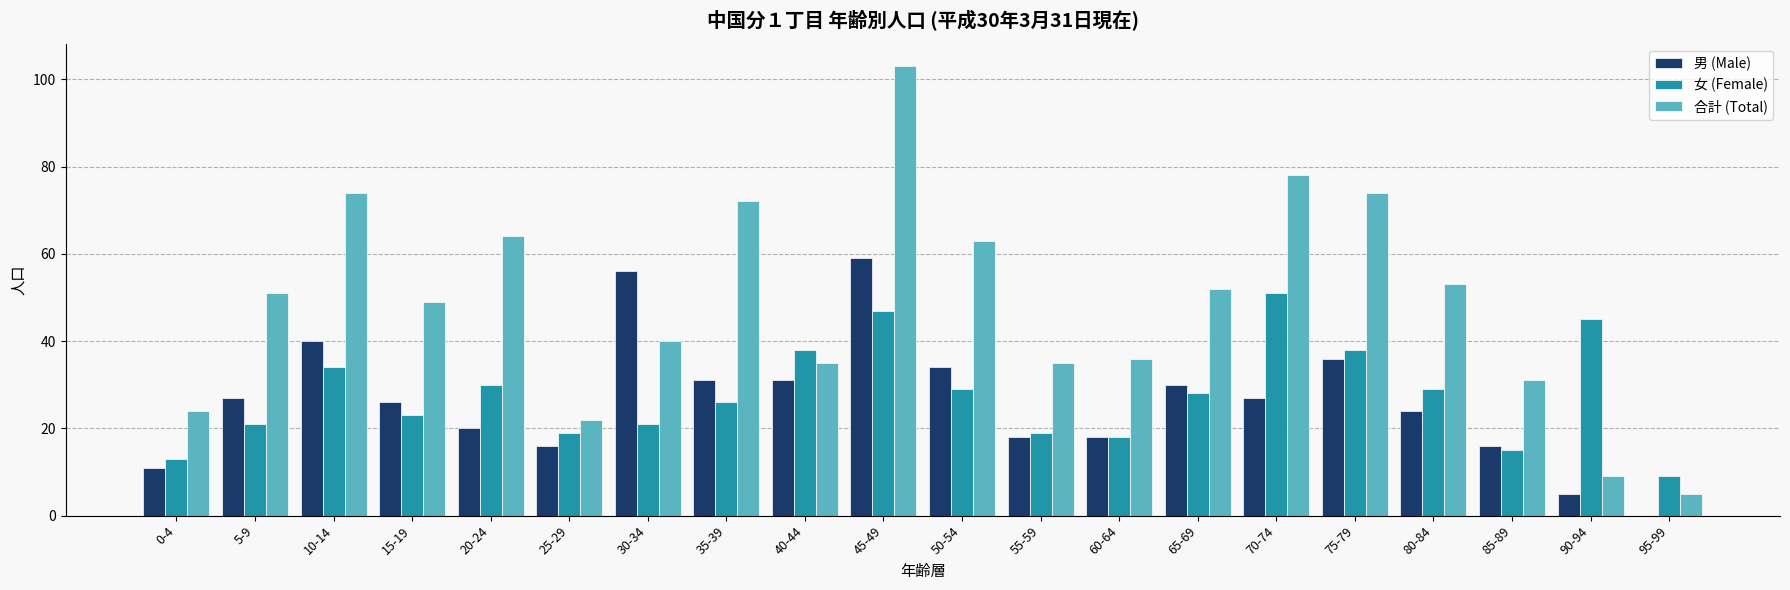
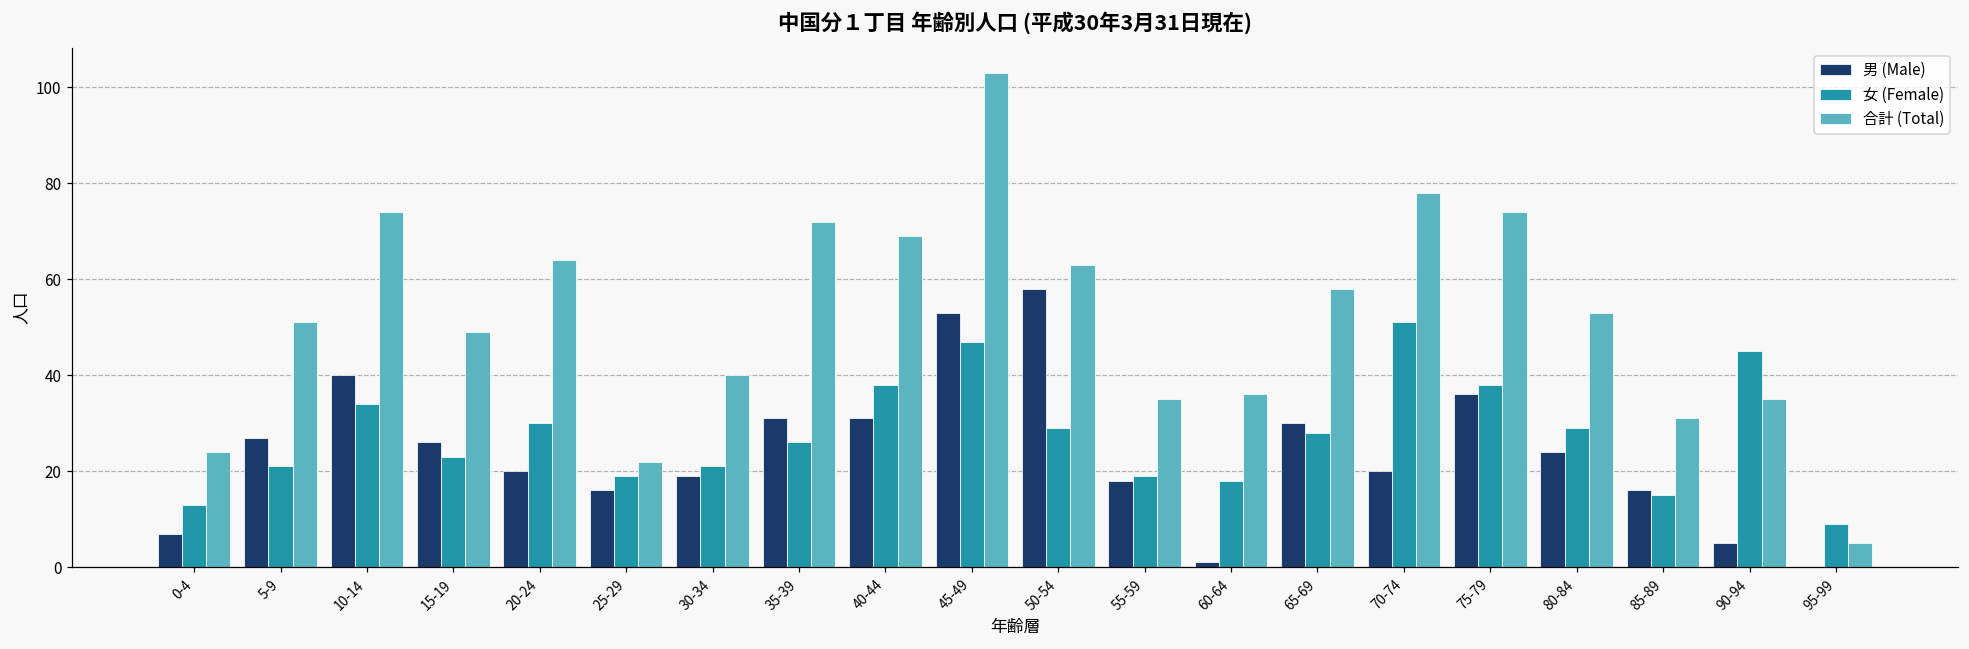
  {
    "男 (Male)": {
-     "0-4": 11,
+     "0-4": 7,
      "5-9": 27,
      "10-14": 40,
      "15-19": 26,
      "20-24": 20,
      "25-29": 16,
-     "30-34": 56,
+     "30-34": 19,
      "35-39": 31,
      "40-44": 31,
-     "45-49": 59,
-     "50-54": 34,
+     "45-49": 53,
+     "50-54": 58,
      "55-59": 18,
-     "60-64": 18,
+     "60-64": 1,
      "65-69": 30,
-     "70-74": 27,
+     "70-74": 20,
      "75-79": 36,
      "80-84": 24,
      "85-89": 16,
      "90-94": 5,
      "95-99": 0
    },
    "女 (Female)": {
      "0-4": 13,
      "5-9": 21,
      "10-14": 34,
      "15-19": 23,
      "20-24": 30,
      "25-29": 19,
      "30-34": 21,
      "35-39": 26,
      "40-44": 38,
      "45-49": 47,
      "50-54": 29,
      "55-59": 19,
      "60-64": 18,
      "65-69": 28,
      "70-74": 51,
      "75-79": 38,
      "80-84": 29,
      "85-89": 15,
      "90-94": 45,
      "95-99": 9
    },
    "合計 (Total)": {
      "0-4": 24,
      "5-9": 51,
      "10-14": 74,
      "15-19": 49,
      "20-24": 64,
      "25-29": 22,
      "30-34": 40,
      "35-39": 72,
-     "40-44": 35,
+     "40-44": 69,
      "45-49": 103,
      "50-54": 63,
      "55-59": 35,
      "60-64": 36,
-     "65-69": 52,
+     "65-69": 58,
      "70-74": 78,
      "75-79": 74,
      "80-84": 53,
      "85-89": 31,
-     "90-94": 9,
+     "90-94": 35,
      "95-99": 5
    }
  }
